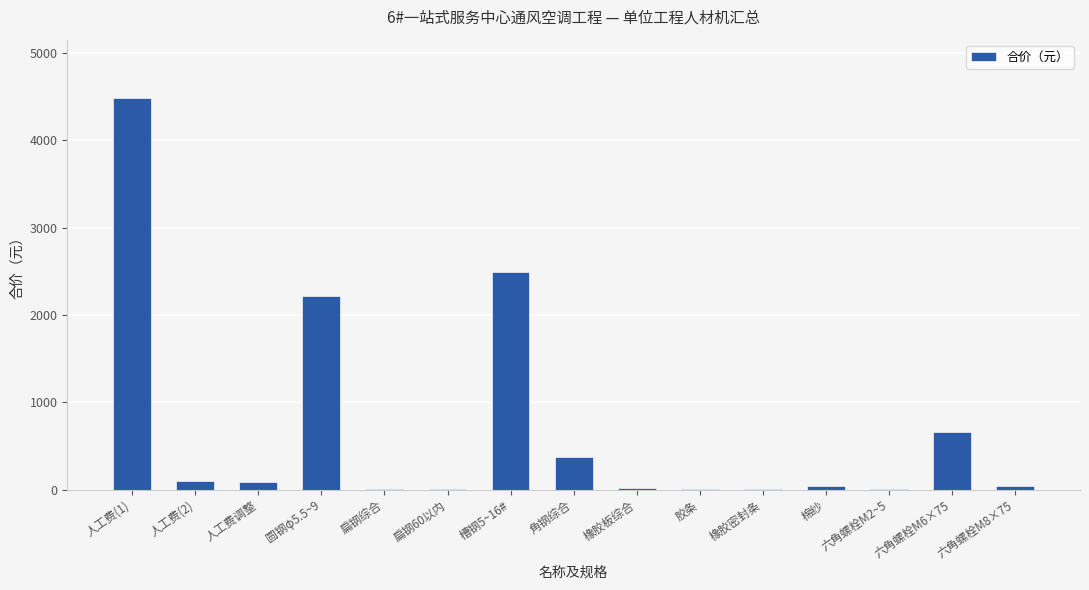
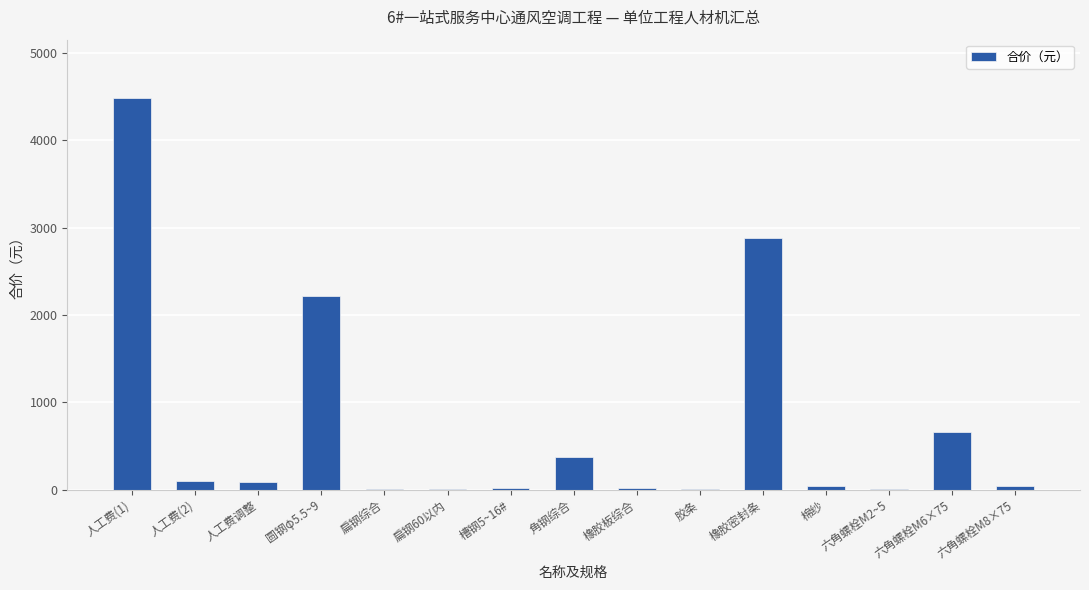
  {
    "人工费(1)": 4500,
    "人工费(2)": 100,
    "人工费调整": 100,
    "圆钢φ5.5~9": 2200,
-   "槽钢5~16#": 2500,
+   "槽钢5~16#": 0,
    "角钢综合": 400,
-   "橡胶密封条": 0,
+   "橡胶密封条": 2900,
    "棉纱": 0,
    "六角螺栓M6×75": 700,
    "六角螺栓M8×75": 0
  }
